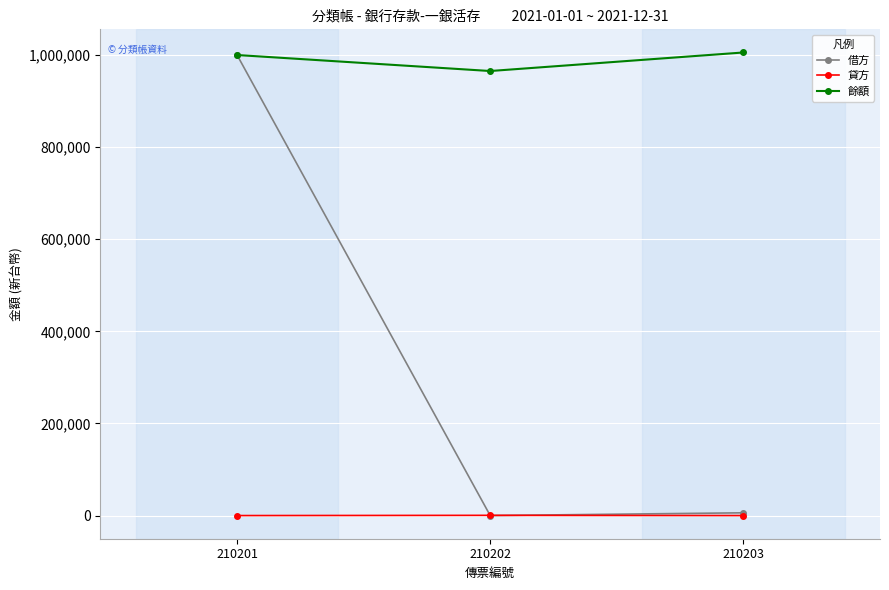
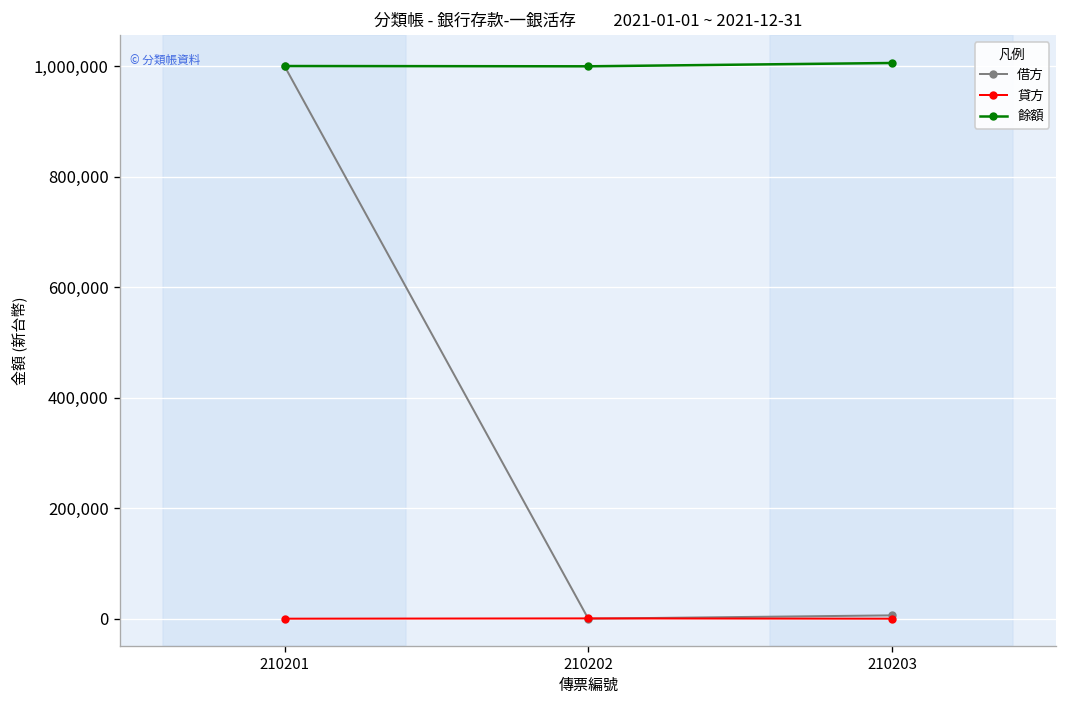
  {
    "借方": {
      "210203": "10,000"
    },
    "貸方": {
      "210201": "0",
      "210203": "0"
    },
    "餘額": {
-     "210202": "970,000",
+     "210202": "1,000,000",
      "210203": "1,010,000"
    }
  }
